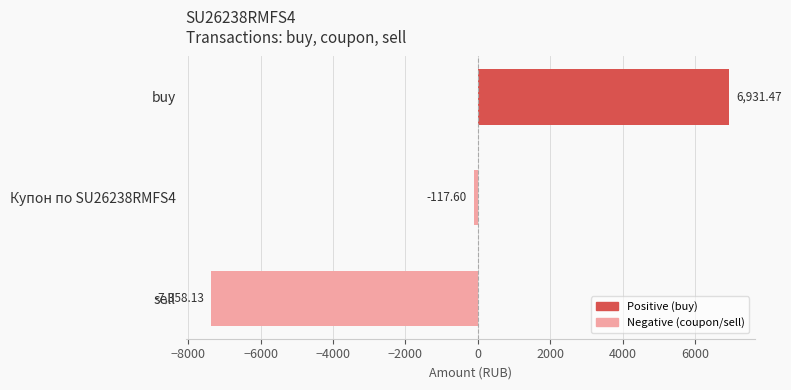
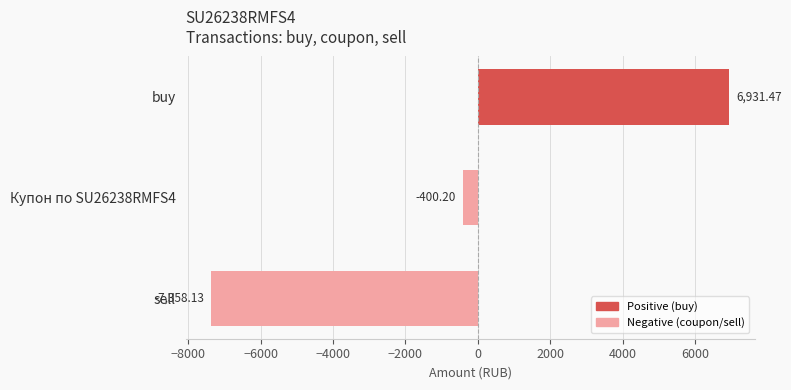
  {
    "buy": "6,931.47",
-   "Купон по SU26238RMFS4": "-117.60",
+   "Купон по SU26238RMFS4": "-400.20",
    "sell": "-7,358.13"
  }
